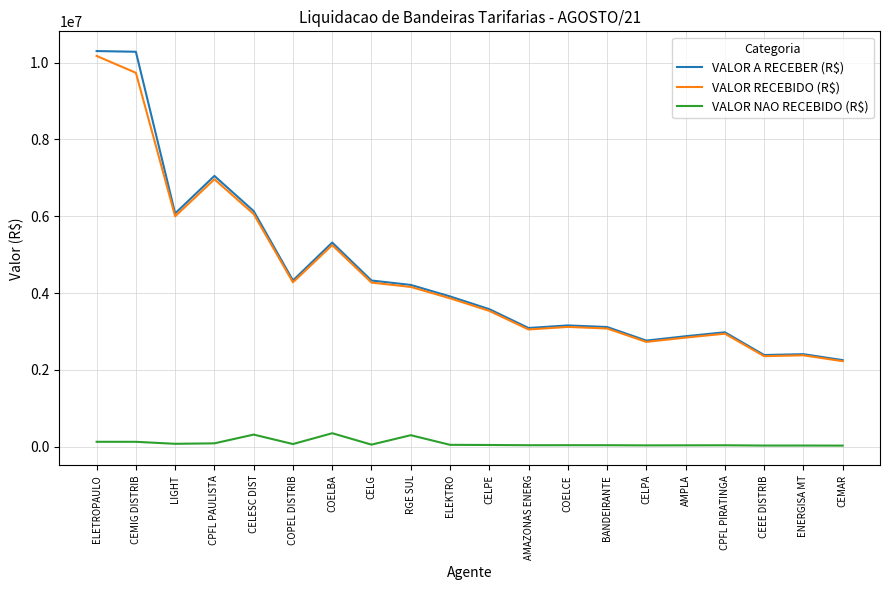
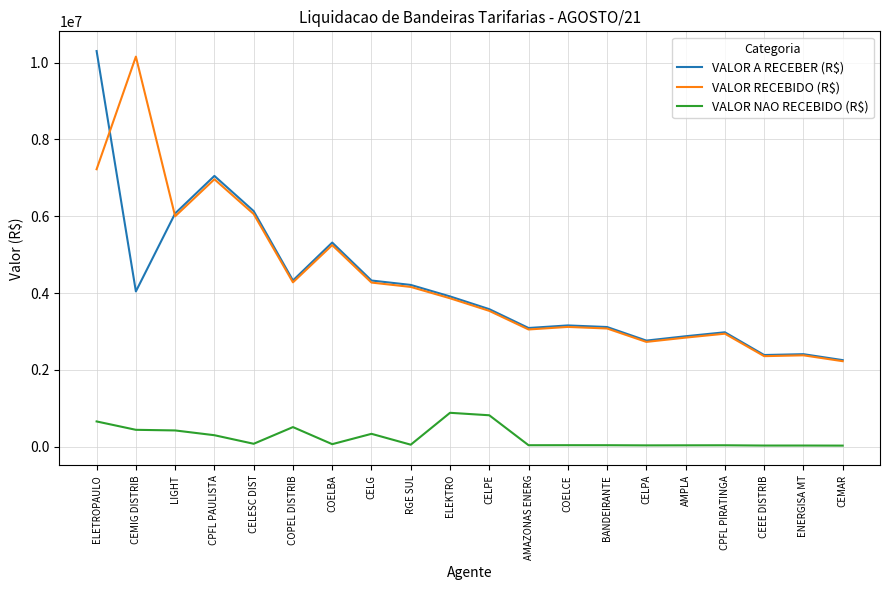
  {
    "VALOR A RECEBER (R$)": {
      "ELETROPAULO": 10300000,
-     "CEMIG DISTRIB": 10300000,
+     "CEMIG DISTRIB": 4000000,
      "LIGHT": 6100000,
      "CPFL PAULISTA": 7100000,
      "CELESC DIST": 6100000
    },
    "VALOR RECEBIDO (R$)": {
-     "ELETROPAULO": 10200000,
-     "CEMIG DISTRIB": 9700000,
+     "ELETROPAULO": 7200000,
+     "CEMIG DISTRIB": 10200000,
      "LIGHT": 6000000,
      "CPFL PAULISTA": 7000000,
      "CELESC DIST": 6100000
    },
    "VALOR NAO RECEBIDO (R$)": {
-     "ELETROPAULO": 100000,
-     "CEMIG DISTRIB": 100000,
-     "LIGHT": 100000,
-     "CPFL PAULISTA": 100000,
-     "CELESC DIST": 300000,
-     "COPEL DISTRIB": 100000,
-     "COELBA": 400000,
-     "CELG": 100000,
-     "RGE SUL": 300000,
-     "ELEKTRO": 0,
-     "CELPE": 0,
+     "ELETROPAULO": 700000,
+     "CEMIG DISTRIB": 400000,
+     "LIGHT": 400000,
+     "CPFL PAULISTA": 300000,
+     "CELESC DIST": 100000,
+     "COPEL DISTRIB": 500000,
+     "COELBA": 100000,
+     "CELG": 300000,
+     "RGE SUL": 100000,
+     "ELEKTRO": 900000,
+     "CELPE": 800000,
      "AMAZONAS ENERG": 0,
      "COELCE": 0,
      "BANDEIRANTE": 0,
      "CELPA": 0,
      "AMPLA": 0,
      "CPFL PIRATINGA": 0,
      "CEEE DISTRIB": 0,
      "ENERGISA MT": 0,
      "CEMAR": 0
    }
  }
